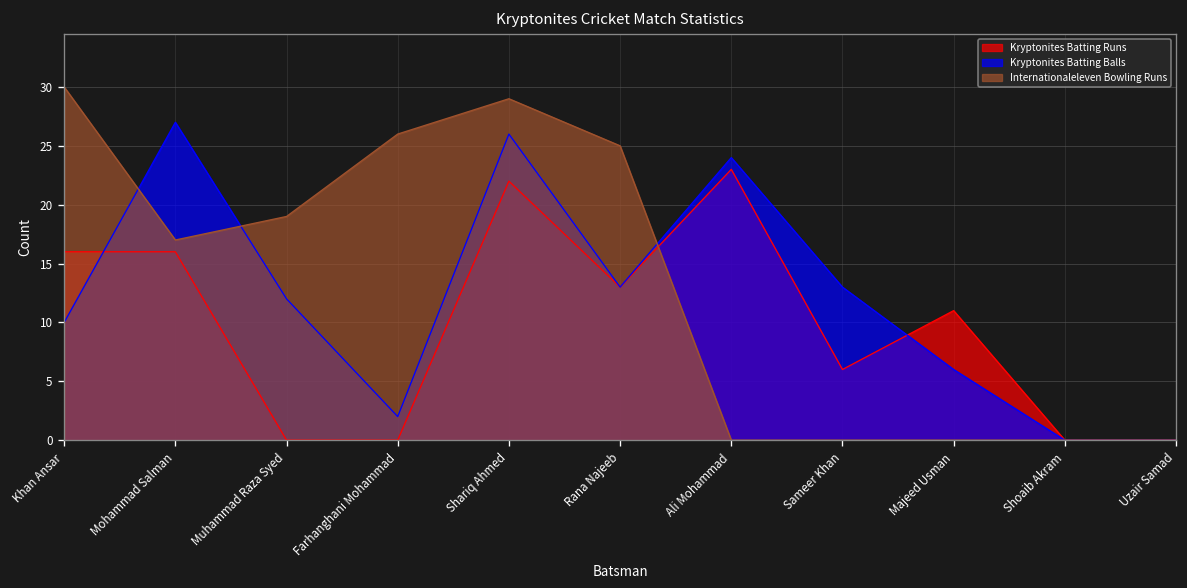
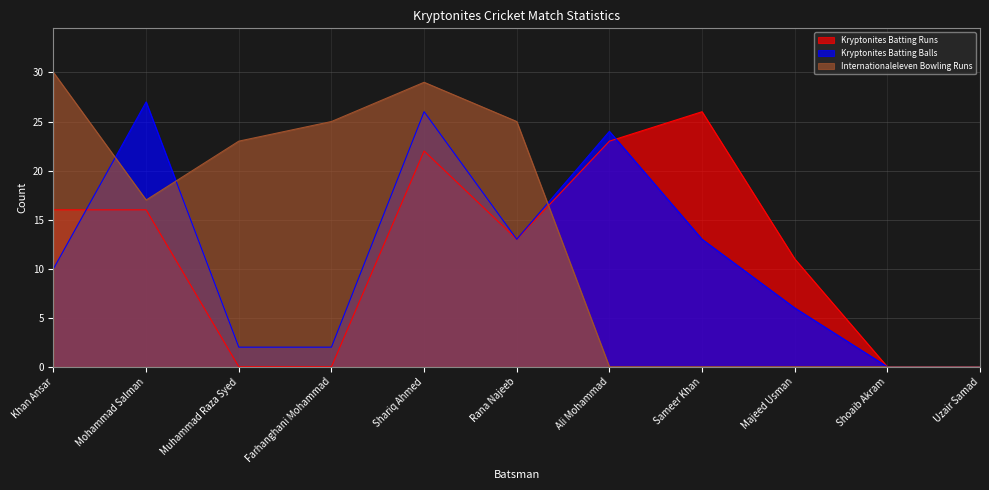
  {
    "Kryptonites Batting Runs": {
      "Khan Ansar": 16,
      "Mohammad Salman": 16,
      "Muhammad Raza Syed": 0,
      "Farhanghani Mohammad": 0,
      "Shariq Ahmed": 22,
      "Ali Mohammad": 23,
-     "Sameer Khan": 6,
+     "Sameer Khan": 26,
      "Majeed Usman": 11
    },
    "Kryptonites Batting Balls": {
      "Khan Ansar": 10,
      "Mohammad Salman": 27,
-     "Muhammad Raza Syed": 12,
+     "Muhammad Raza Syed": 2,
      "Farhanghani Mohammad": 2,
      "Shariq Ahmed": 26,
      "Ali Mohammad": 24,
      "Sameer Khan": 13,
      "Majeed Usman": 6
    },
    "Internationaleleven Bowling Runs": {
      "Khan Ansar": 30,
      "Mohammad Salman": 17,
-     "Muhammad Raza Syed": 19,
-     "Farhanghani Mohammad": 26,
+     "Muhammad Raza Syed": 23,
+     "Farhanghani Mohammad": 25,
      "Shariq Ahmed": 29,
      "Rana Najeeb": 25,
      "Ali Mohammad": 0,
      "Sameer Khan": 0,
      "Majeed Usman": 0
    }
  }
